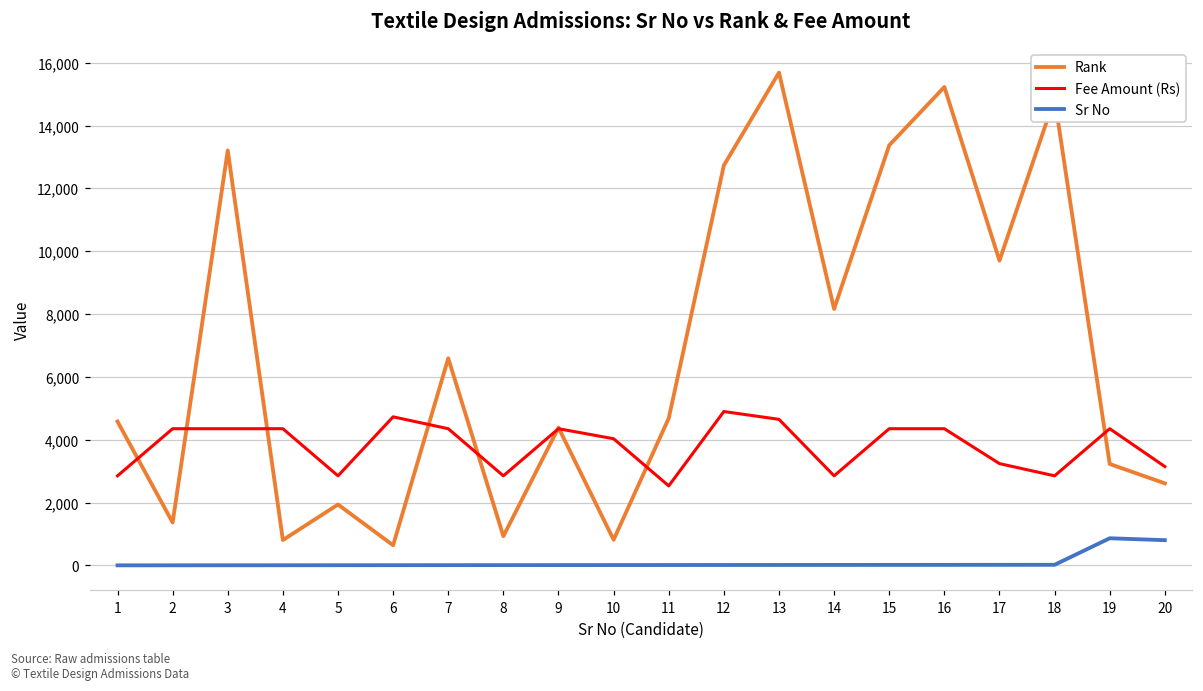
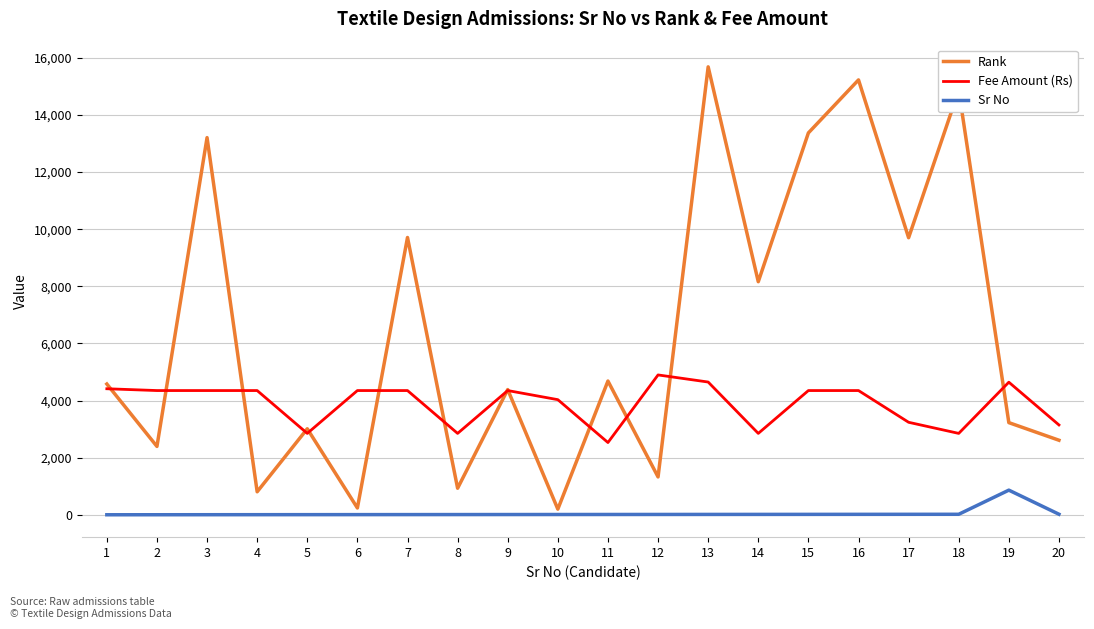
  {
    "Rank": {
      "1": "4,600",
-     "2": "1,400",
+     "2": "2,400",
      "3": "13,200",
      "4": "800",
-     "5": "1,900",
-     "6": "600",
-     "7": "6,600",
+     "5": "3,000",
+     "6": "200",
+     "7": "9,700",
      "8": "900",
-     "10": "800",
+     "10": "200",
      "11": "4,700",
-     "12": "12,700",
+     "12": "1,300",
      "13": "15,700",
      "14": "8,200",
      "15": "13,400",
      "16": "15,200",
      "17": "9,700",
      "19": "3,200",
      "20": "2,600"
    },
    "Fee Amount (Rs)": {
-     "1": "2,900",
+     "1": "4,400",
      "2": "4,400",
      "3": "4,400",
      "4": "4,400",
      "5": "2,900",
-     "6": "4,700",
+     "6": "4,400",
      "7": "4,400",
      "8": "2,900",
      "10": "4,000",
      "11": "2,500",
      "12": "4,900",
      "13": "4,600",
      "14": "2,900",
      "15": "4,400",
      "16": "4,400",
      "17": "3,200",
      "18": "2,900",
-     "19": "4,400",
+     "19": "4,600",
      "20": "3,100"
    },
    "Sr No": {
      "1": "0",
      "2": "0",
      "3": "0",
      "4": "0",
      "5": "0",
      "6": "0",
      "7": "0",
      "8": "0",
      "9": "0",
      "10": "0",
      "11": "0",
      "12": "0",
      "13": "0",
      "14": "0",
      "15": "0",
      "16": "0",
      "17": "0",
      "18": "0",
      "19": "900",
-     "20": "800"
+     "20": "0"
    }
  }
